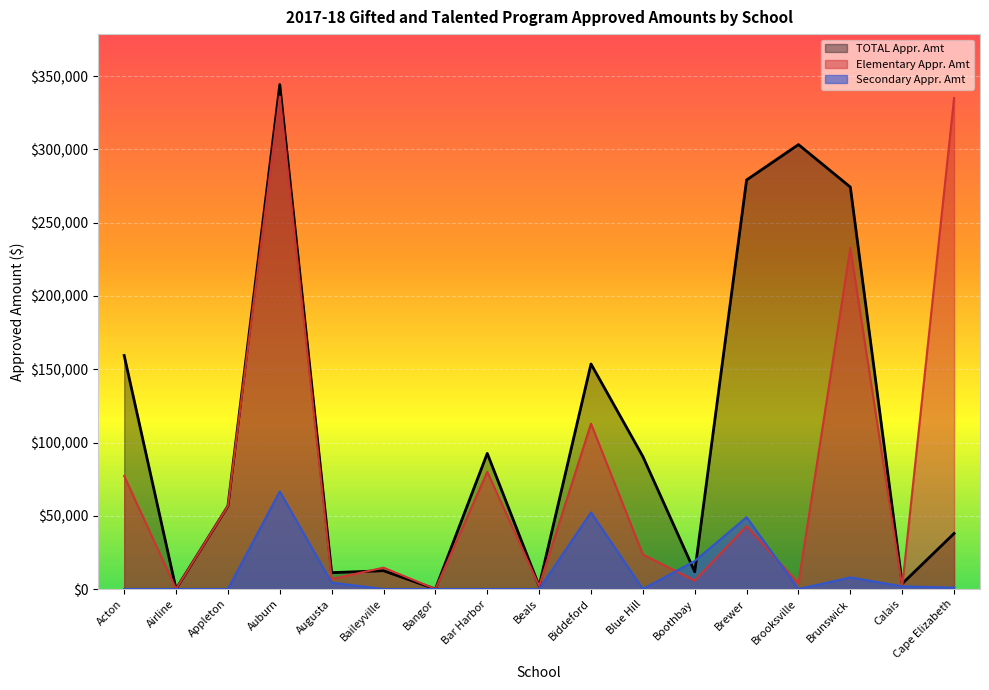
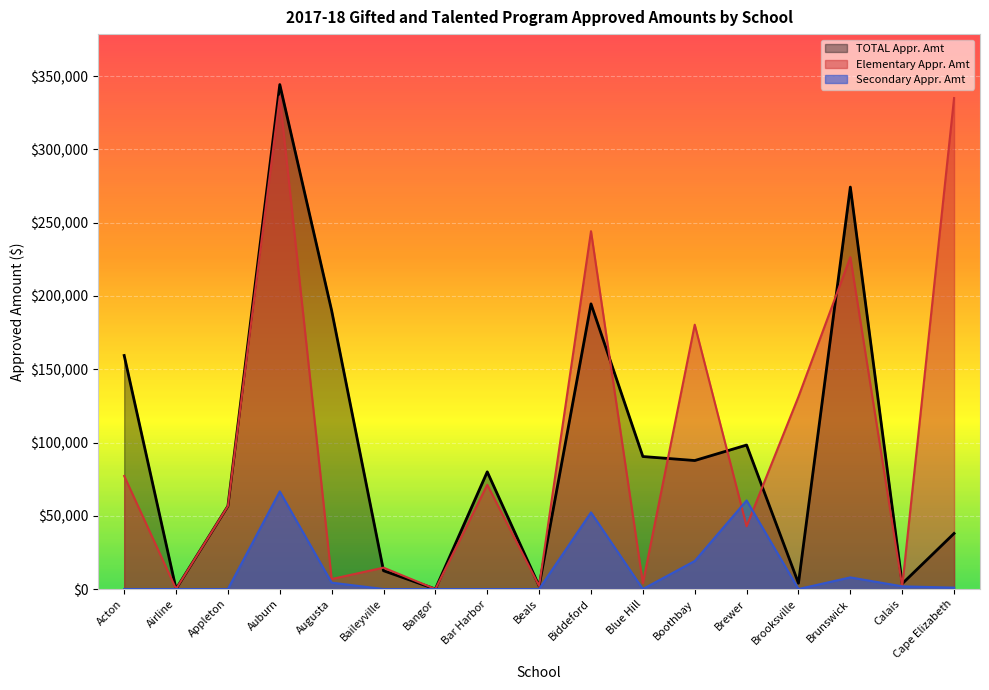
  {
    "TOTAL Appr. Amt": {
      "Acton": "$159,000",
      "Auburn": "$344,000",
-     "Augusta": "$11,000",
+     "Augusta": "$190,000",
      "Baileyville": "$12,000",
-     "Bar Harbor": "$93,000",
-     "Biddeford": "$154,000",
+     "Bar Harbor": "$80,000",
+     "Biddeford": "$195,000",
      "Blue Hill": "$90,000",
-     "Boothbay": "$12,000",
-     "Brewer": "$279,000",
-     "Brooksville": "$303,000",
+     "Boothbay": "$88,000",
+     "Brewer": "$98,000",
+     "Brooksville": "$4,000",
      "Brunswick": "$274,000",
      "Calais": "$4,000",
      "Cape Elizabeth": "$38,000"
    },
    "Elementary Appr. Amt": {
      "Acton": "$77,000",
      "Auburn": "$336,000",
      "Augusta": "$7,000",
      "Baileyville": "$15,000",
-     "Bar Harbor": "$80,000",
-     "Biddeford": "$113,000",
-     "Blue Hill": "$24,000",
-     "Boothbay": "$6,000",
+     "Bar Harbor": "$71,000",
+     "Biddeford": "$244,000",
+     "Blue Hill": "$4,000",
+     "Boothbay": "$180,000",
      "Brewer": "$43,000",
-     "Brooksville": "$4,000",
-     "Brunswick": "$233,000",
+     "Brooksville": "$131,000",
+     "Brunswick": "$226,000",
      "Cape Elizabeth": "$335,000"
    },
    "Secondary Appr. Amt": {
      "Acton": "$0",
      "Appleton": "$0",
      "Auburn": "$67,000",
      "Augusta": "$4,000",
      "Baileyville": "$0",
      "Bar Harbor": "$0",
      "Beals": "$0",
      "Biddeford": "$52,000",
      "Blue Hill": "$0",
      "Boothbay": "$19,000",
-     "Brewer": "$49,000",
+     "Brewer": "$60,000",
      "Brooksville": "$0",
      "Brunswick": "$8,000",
      "Cape Elizabeth": "$1,000"
    }
  }
